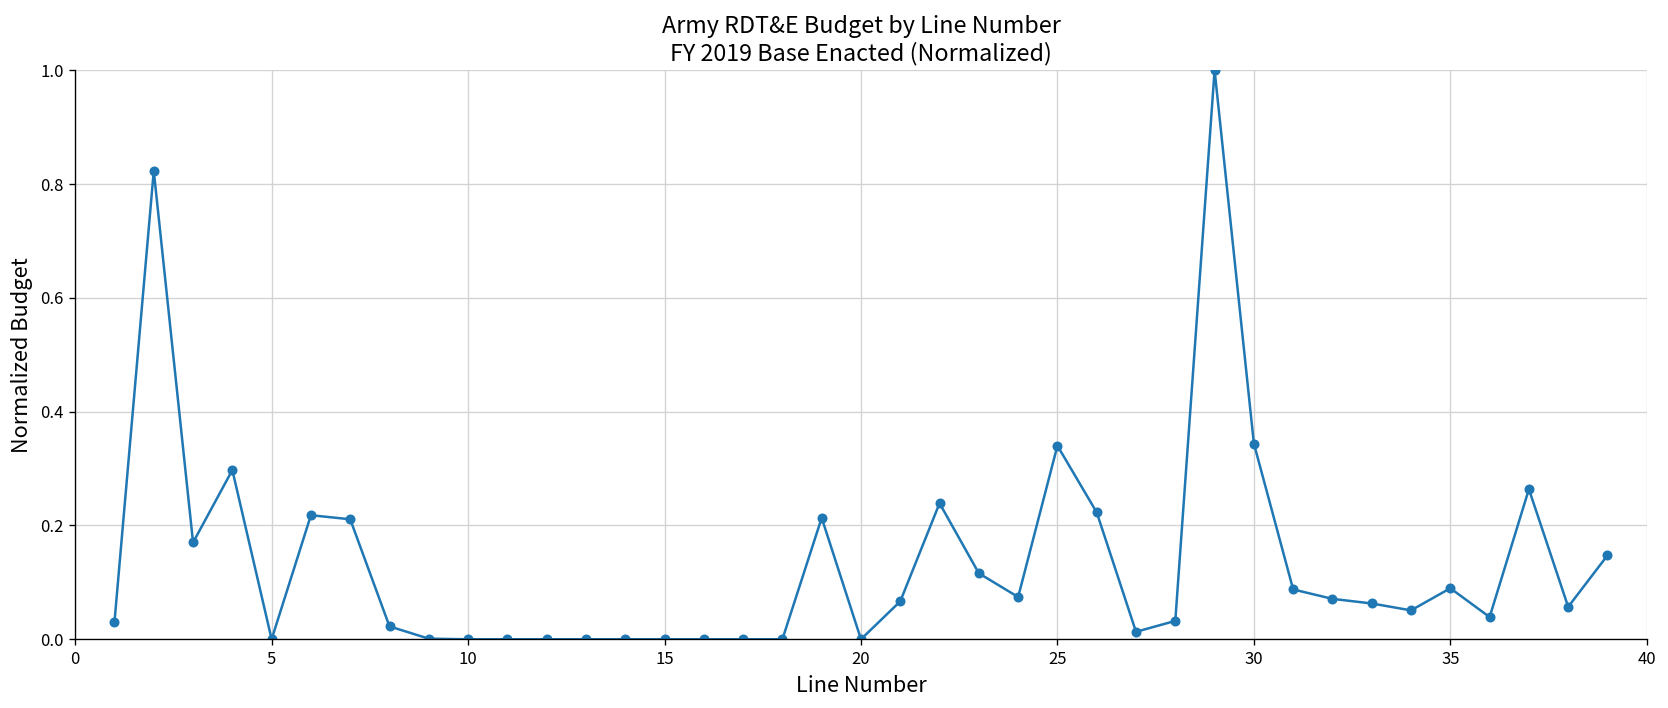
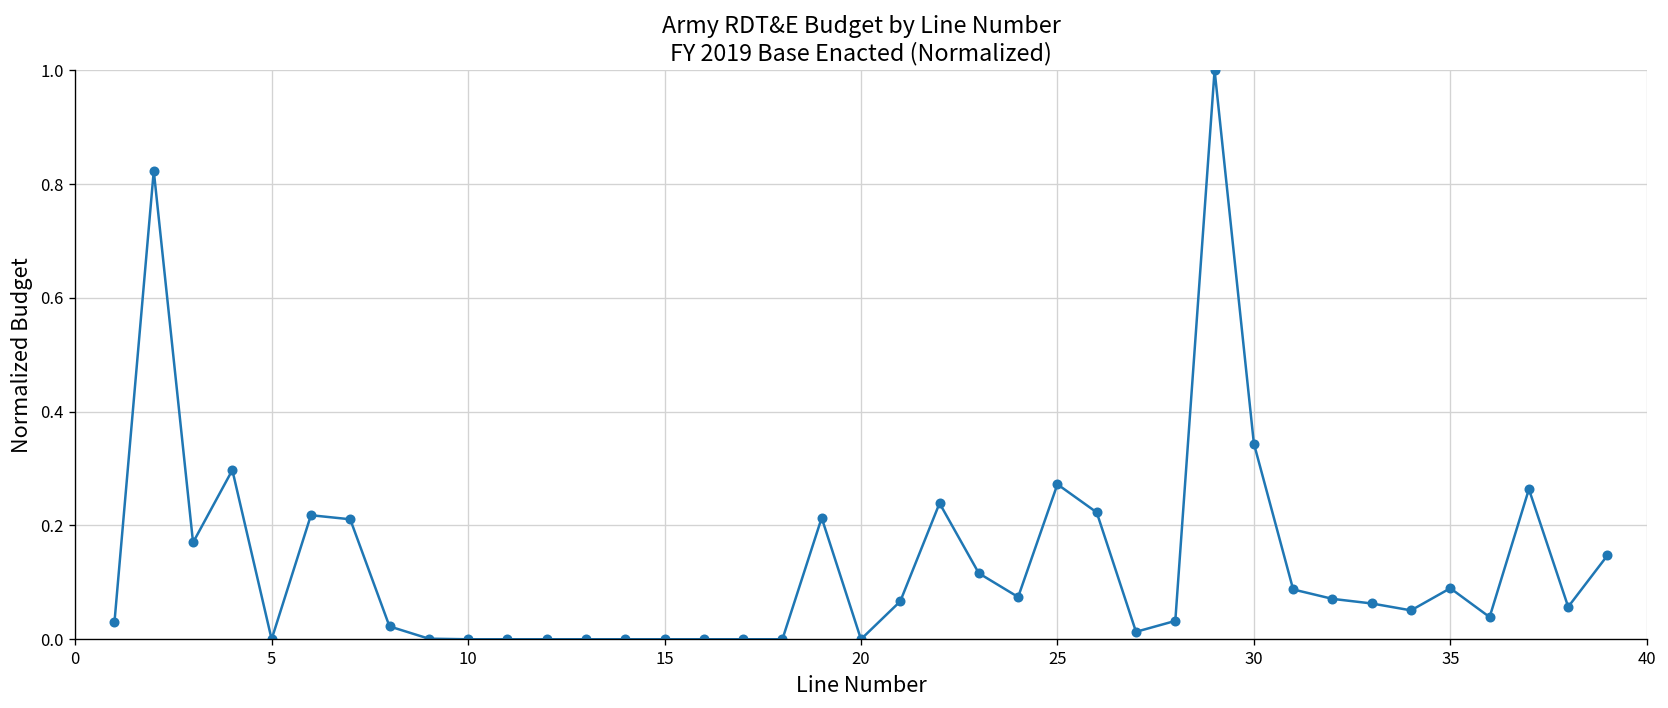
  {
    "5": 0.00,
    "10": 0.00,
    "15": 0.00,
    "20": 0.00,
-   "25": 0.34,
+   "25": 0.27,
    "30": 0.34,
    "35": 0.09
  }
